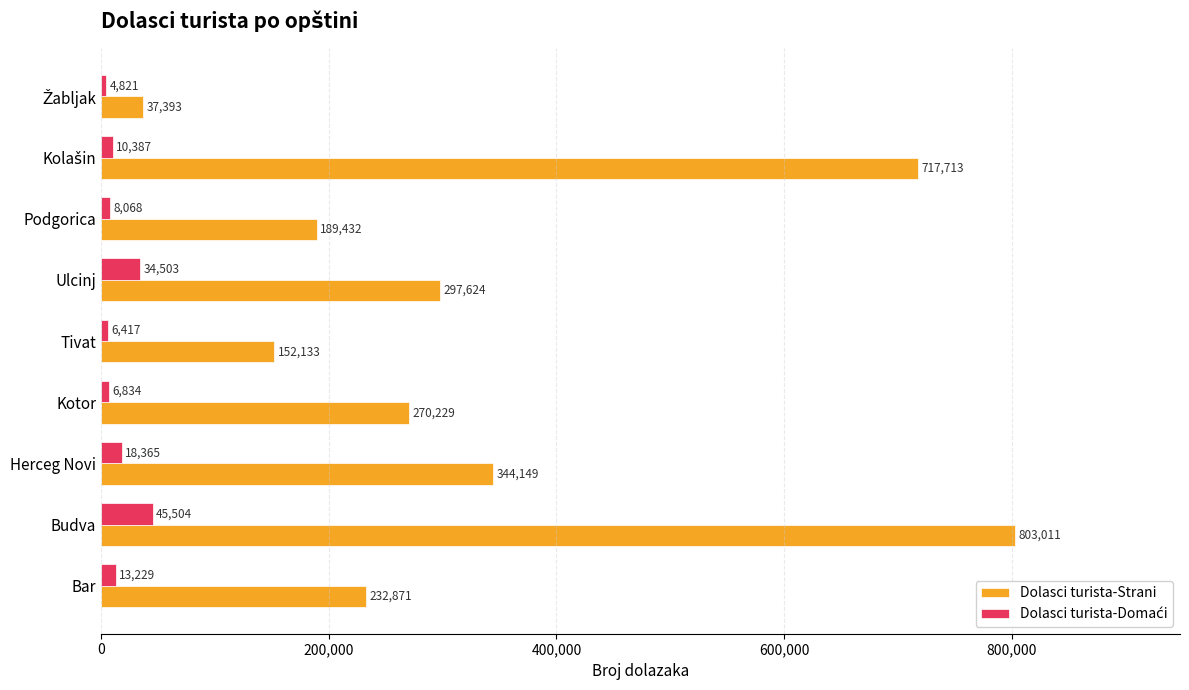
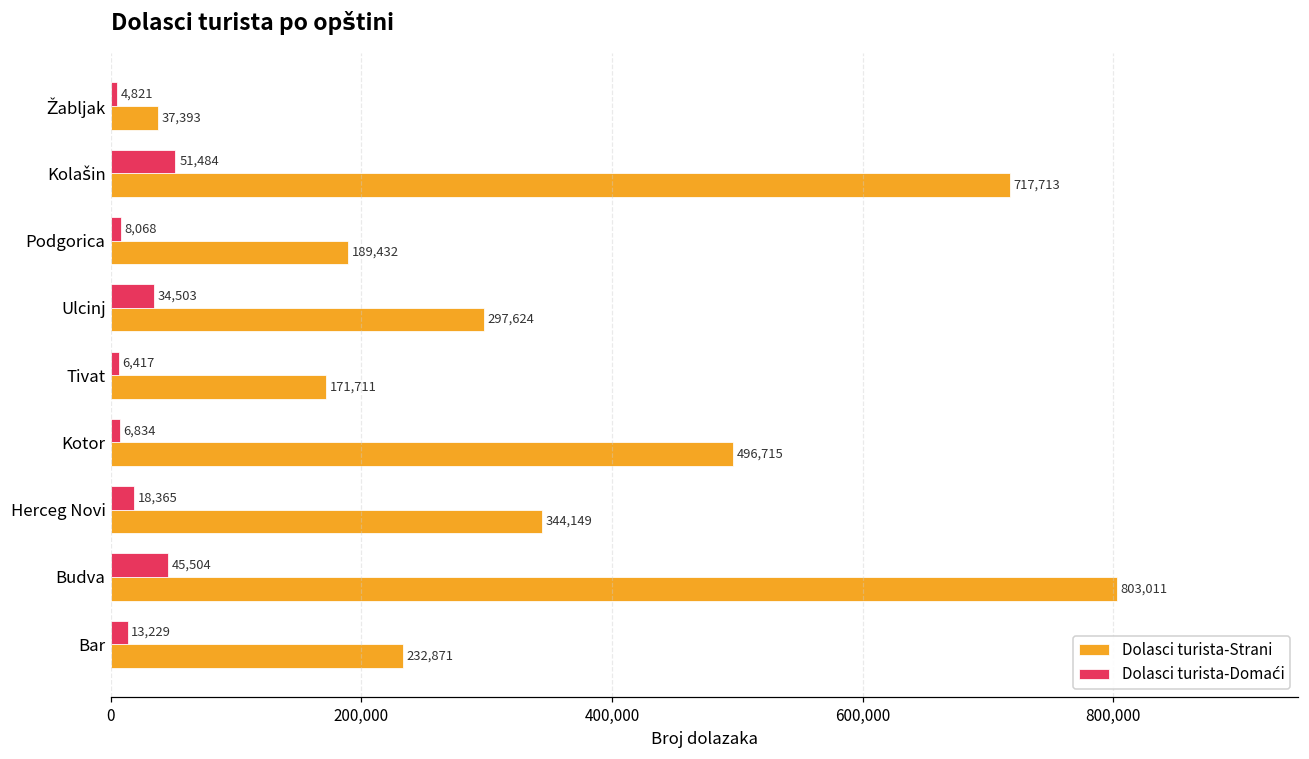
  {
    "Dolasci turista-Strani": {
      "Žabljak": "37,393",
      "Kolašin": "717,713",
      "Podgorica": "189,432",
      "Ulcinj": "297,624",
-     "Tivat": "152,133",
-     "Kotor": "270,229",
+     "Tivat": "171,711",
+     "Kotor": "496,715",
      "Herceg Novi": "344,149",
      "Budva": "803,011",
      "Bar": "232,871"
    },
    "Dolasci turista-Domaći": {
      "Žabljak": "4,821",
-     "Kolašin": "10,387",
+     "Kolašin": "51,484",
      "Podgorica": "8,068",
      "Ulcinj": "34,503",
      "Tivat": "6,417",
      "Kotor": "6,834",
      "Herceg Novi": "18,365",
      "Budva": "45,504",
      "Bar": "13,229"
    }
  }
